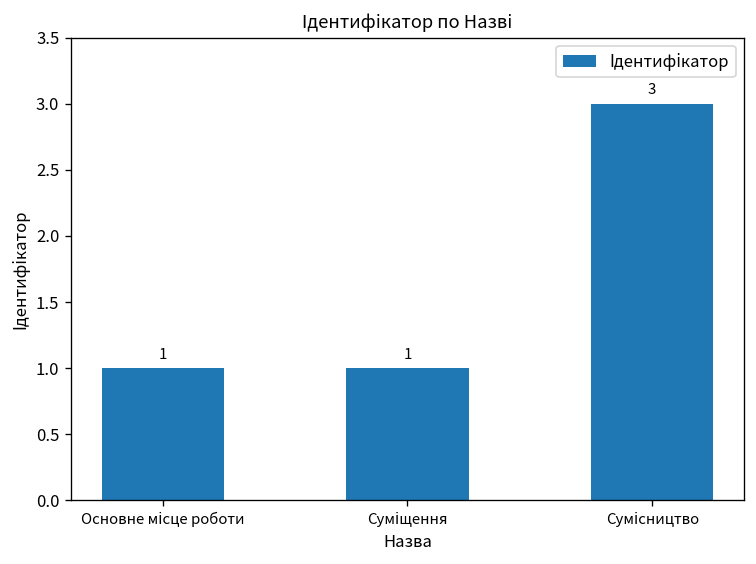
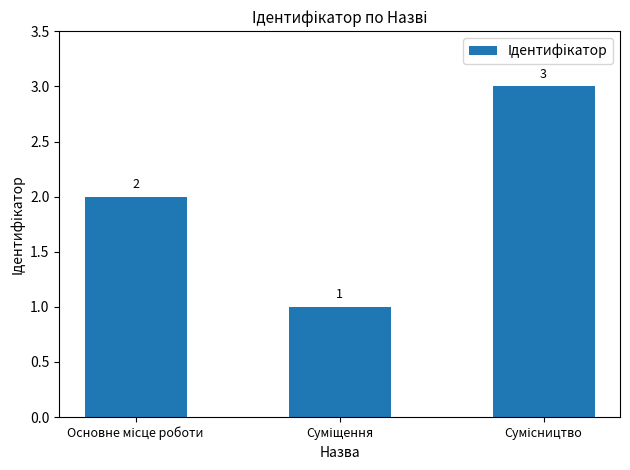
  {
-   "Основне місце роботи": 1,
+   "Основне місце роботи": 2,
    "Суміщення": 1,
    "Сумісництво": 3
  }
